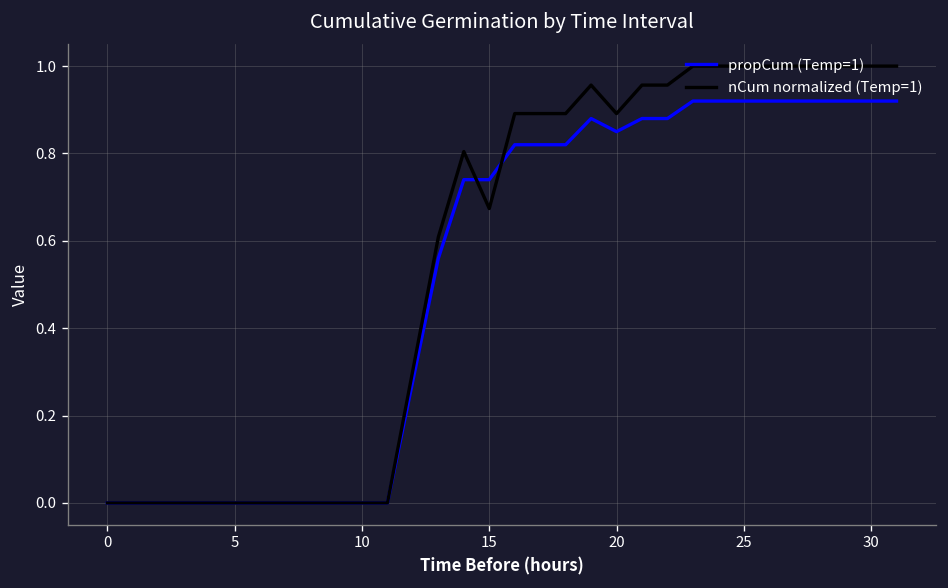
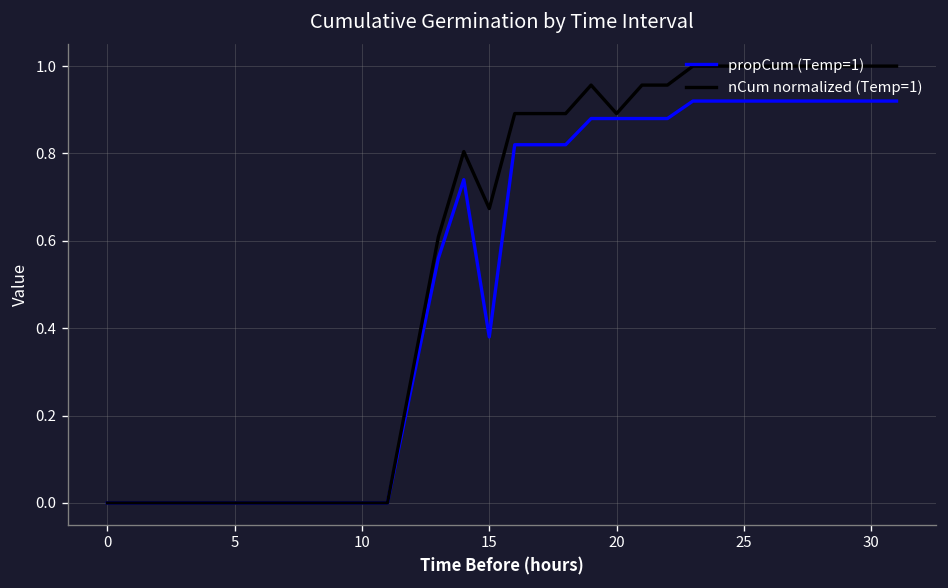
  {
    "propCum (Temp=1)": {
-     "15": 0.74,
-     "20": 0.85
+     "15": 0.38,
+     "20": 0.88
    },
    "nCum normalized (Temp=1)": {
      "15": 0.67,
      "20": 0.89
    }
  }
